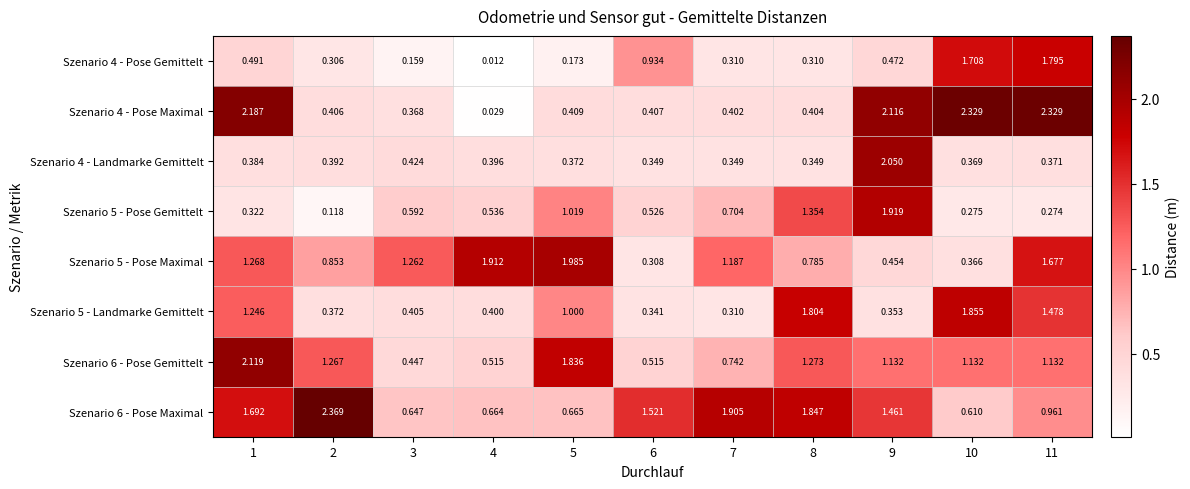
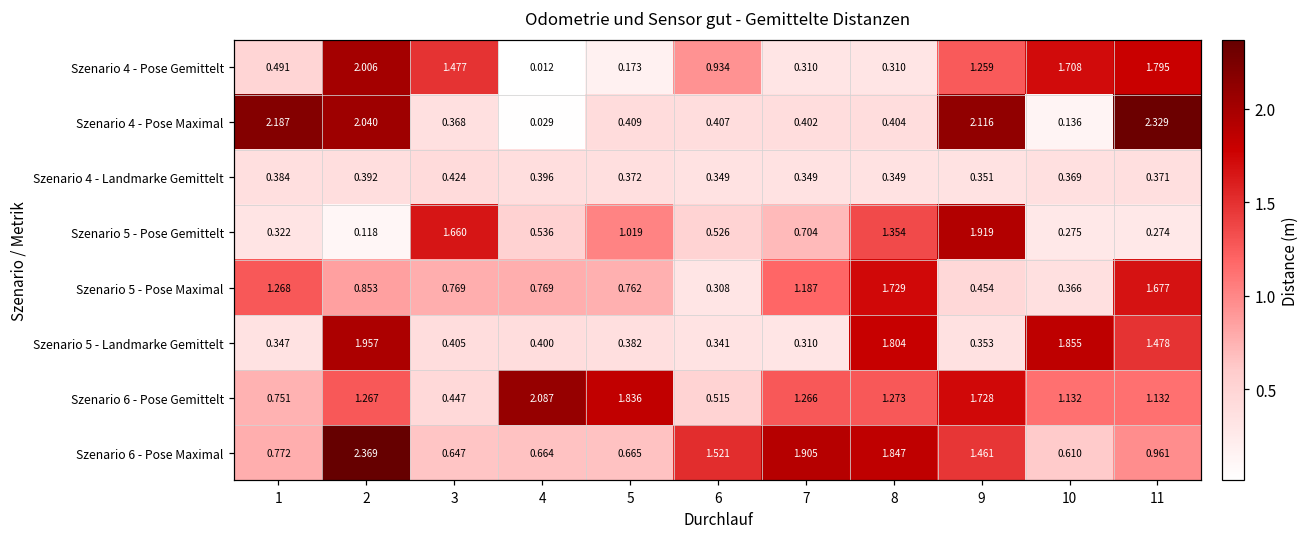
  {
    "Szenario 4 - Pose Gemittelt": {
      "1": 0.491,
-     "2": 0.306,
-     "3": 0.159,
+     "2": 2.006,
+     "3": 1.477,
      "4": 0.012,
      "5": 0.173,
      "6": 0.934,
      "7": 0.310,
      "8": 0.310,
-     "9": 0.472,
+     "9": 1.259,
      "10": 1.708,
      "11": 1.795
    },
    "Szenario 4 - Pose Maximal": {
      "1": 2.187,
-     "2": 0.406,
+     "2": 2.040,
      "3": 0.368,
      "4": 0.029,
      "5": 0.409,
      "6": 0.407,
      "7": 0.402,
      "8": 0.404,
      "9": 2.116,
-     "10": 2.329,
+     "10": 0.136,
      "11": 2.329
    },
    "Szenario 4 - Landmarke Gemittelt": {
      "1": 0.384,
      "2": 0.392,
      "3": 0.424,
      "4": 0.396,
      "5": 0.372,
      "6": 0.349,
      "7": 0.349,
      "8": 0.349,
-     "9": 2.050,
+     "9": 0.351,
      "10": 0.369,
      "11": 0.371
    },
    "Szenario 5 - Pose Gemittelt": {
      "1": 0.322,
      "2": 0.118,
-     "3": 0.592,
+     "3": 1.660,
      "4": 0.536,
      "5": 1.019,
      "6": 0.526,
      "7": 0.704,
      "8": 1.354,
      "9": 1.919,
      "10": 0.275,
      "11": 0.274
    },
    "Szenario 5 - Pose Maximal": {
      "1": 1.268,
      "2": 0.853,
-     "3": 1.262,
-     "4": 1.912,
-     "5": 1.985,
+     "3": 0.769,
+     "4": 0.769,
+     "5": 0.762,
      "6": 0.308,
      "7": 1.187,
-     "8": 0.785,
+     "8": 1.729,
      "9": 0.454,
      "10": 0.366,
      "11": 1.677
    },
    "Szenario 5 - Landmarke Gemittelt": {
-     "1": 1.246,
-     "2": 0.372,
+     "1": 0.347,
+     "2": 1.957,
      "3": 0.405,
      "4": 0.400,
-     "5": 1.000,
+     "5": 0.382,
      "6": 0.341,
      "7": 0.310,
      "8": 1.804,
      "9": 0.353,
      "10": 1.855,
      "11": 1.478
    },
    "Szenario 6 - Pose Gemittelt": {
-     "1": 2.119,
+     "1": 0.751,
      "2": 1.267,
      "3": 0.447,
-     "4": 0.515,
+     "4": 2.087,
      "5": 1.836,
      "6": 0.515,
-     "7": 0.742,
+     "7": 1.266,
      "8": 1.273,
-     "9": 1.132,
+     "9": 1.728,
      "10": 1.132,
      "11": 1.132
    },
    "Szenario 6 - Pose Maximal": {
-     "1": 1.692,
+     "1": 0.772,
      "2": 2.369,
      "3": 0.647,
      "4": 0.664,
      "5": 0.665,
      "6": 1.521,
      "7": 1.905,
      "8": 1.847,
      "9": 1.461,
      "10": 0.610,
      "11": 0.961
    }
  }
